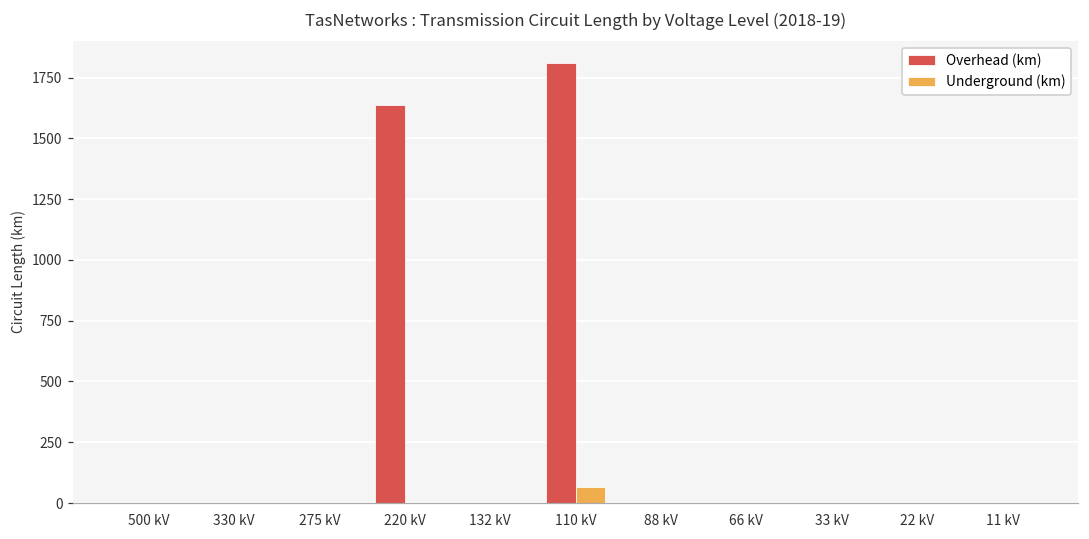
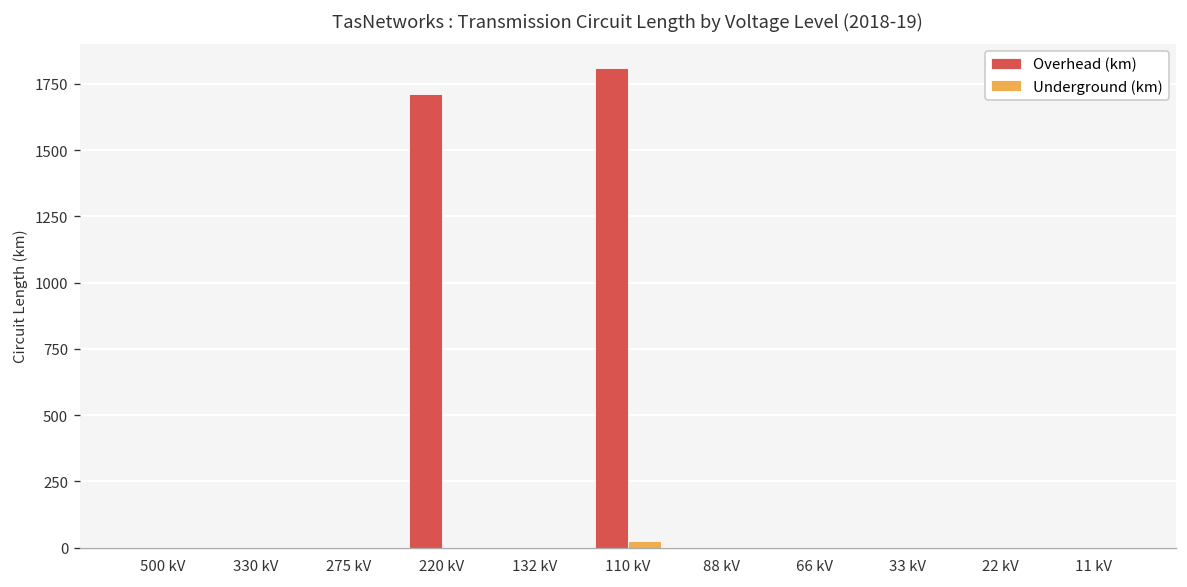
  {
    "Overhead (km)": {
      "500 kV": 0,
      "330 kV": 0,
      "275 kV": 0,
-     "220 kV": 1640,
+     "220 kV": 1710,
      "132 kV": 0,
      "110 kV": 1810,
      "88 kV": 0,
      "66 kV": 0,
      "33 kV": 0,
      "22 kV": 0,
      "11 kV": 0
    },
    "Underground (km)": {
      "500 kV": 0,
      "330 kV": 0,
      "275 kV": 0,
      "220 kV": 0,
      "132 kV": 0,
-     "110 kV": 70,
+     "110 kV": 20,
      "88 kV": 0,
      "66 kV": 0,
      "33 kV": 0,
      "22 kV": 0,
      "11 kV": 0
    }
  }
